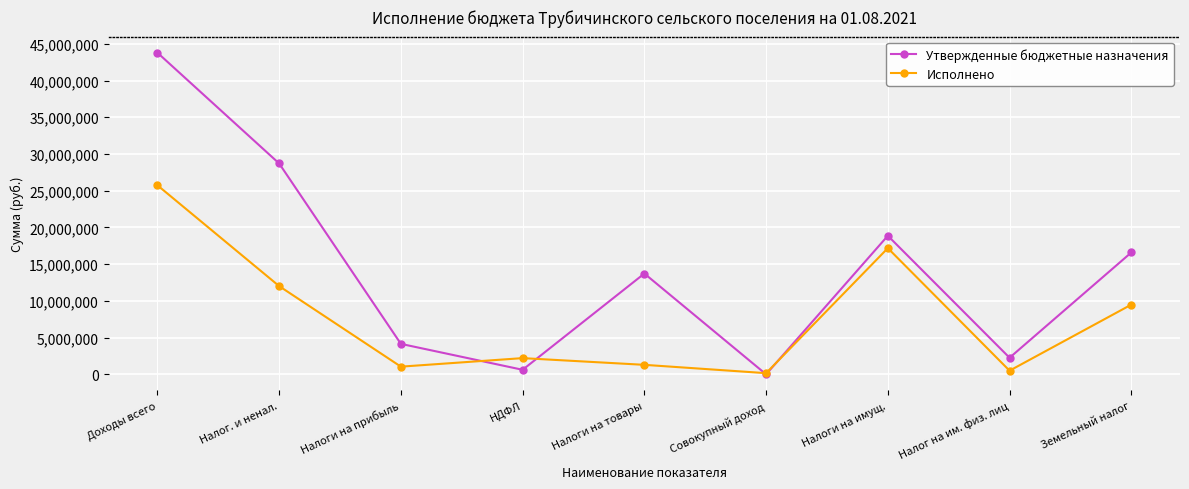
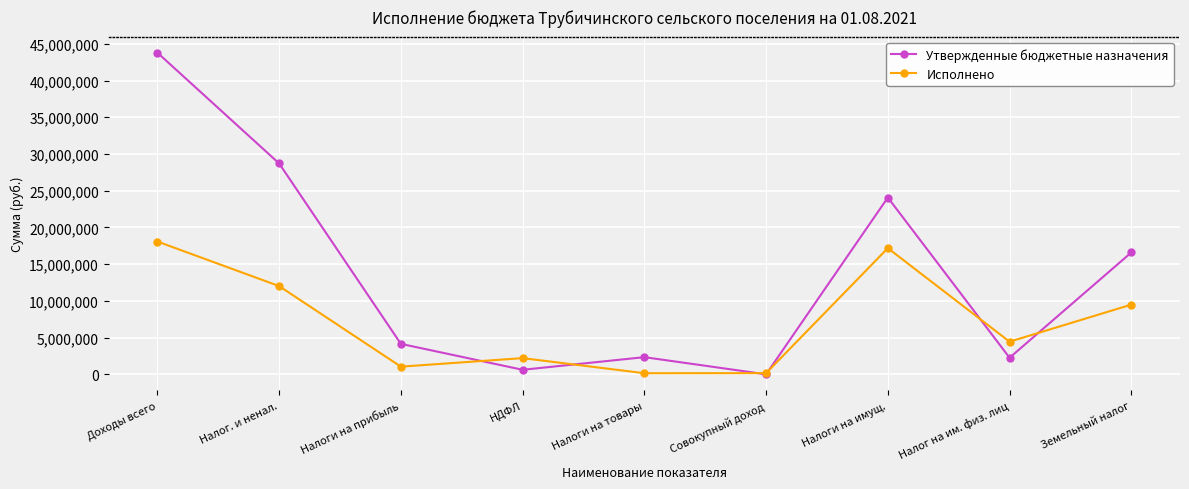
  {
    "Утвержденные бюджетные назначения": {
      "Доходы всего": "44,000,000",
      "Налог. и ненал.": "29,000,000",
      "Налоги на прибыль": "4,000,000",
      "НДФЛ": "1,000,000",
-     "Налоги на товары": "14,000,000",
-     "Налоги на имущ.": "19,000,000",
+     "Налоги на товары": "2,000,000",
+     "Налоги на имущ.": "24,000,000",
      "Налог на им. физ. лиц": "2,000,000",
      "Земельный налог": "17,000,000"
    },
    "Исполнено": {
-     "Доходы всего": "26,000,000",
+     "Доходы всего": "18,000,000",
      "Налог. и ненал.": "12,000,000",
      "Налоги на прибыль": "1,000,000",
      "НДФЛ": "2,000,000",
-     "Налоги на товары": "1,000,000",
+     "Налоги на товары": "0",
      "Налоги на имущ.": "17,000,000",
-     "Налог на им. физ. лиц": "1,000,000",
+     "Налог на им. физ. лиц": "4,000,000",
      "Земельный налог": "10,000,000"
    }
  }
